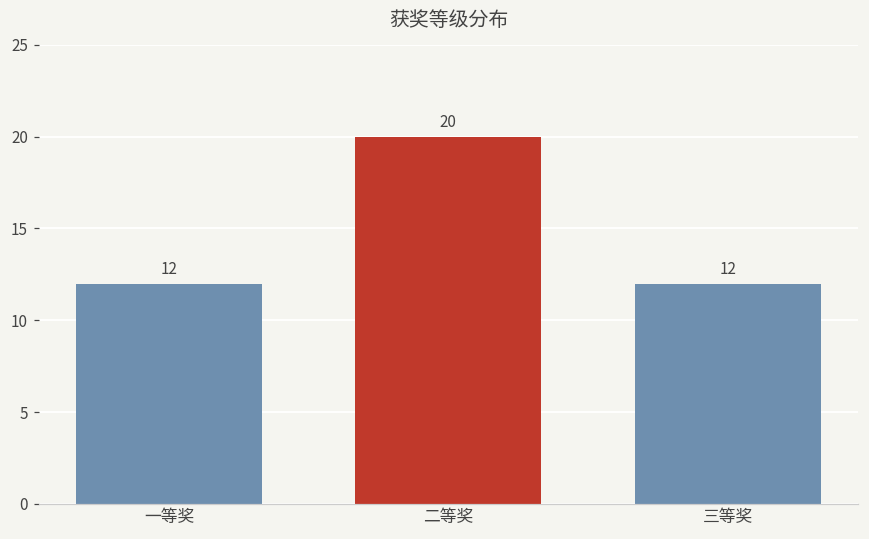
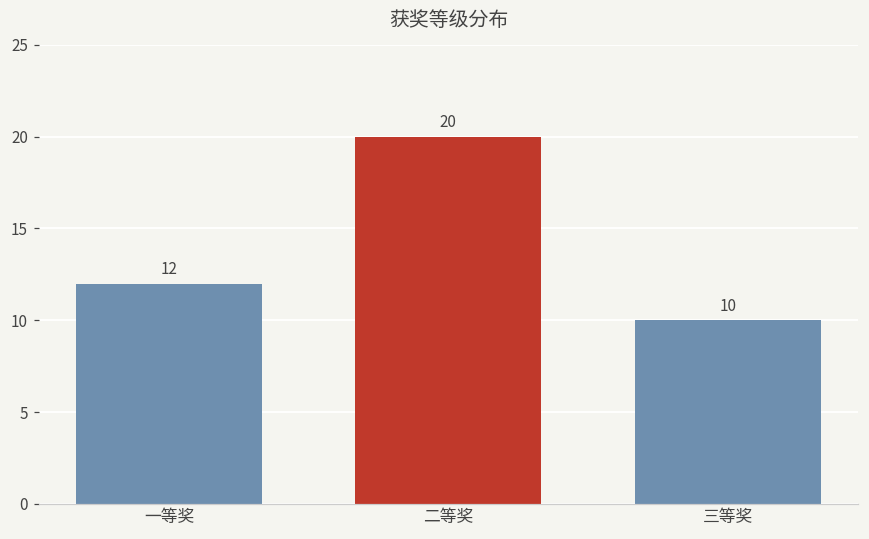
  {
    "一等奖": 12,
    "二等奖": 20,
-   "三等奖": 12
+   "三等奖": 10
  }
